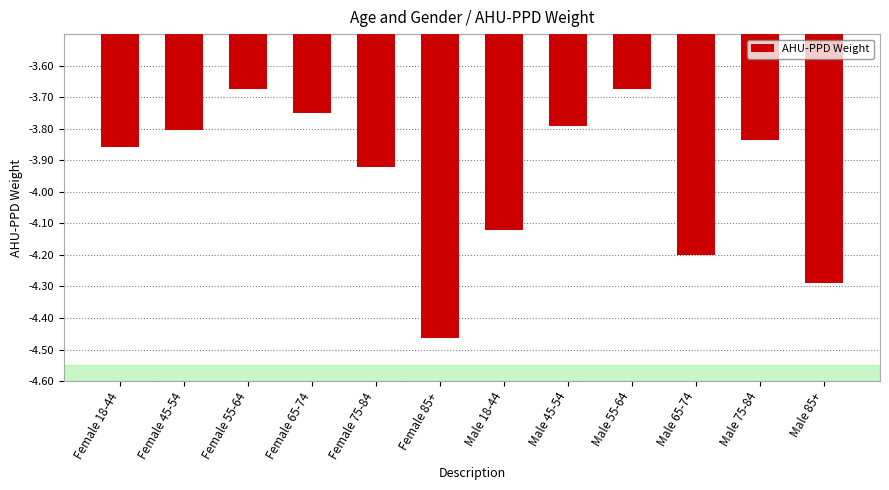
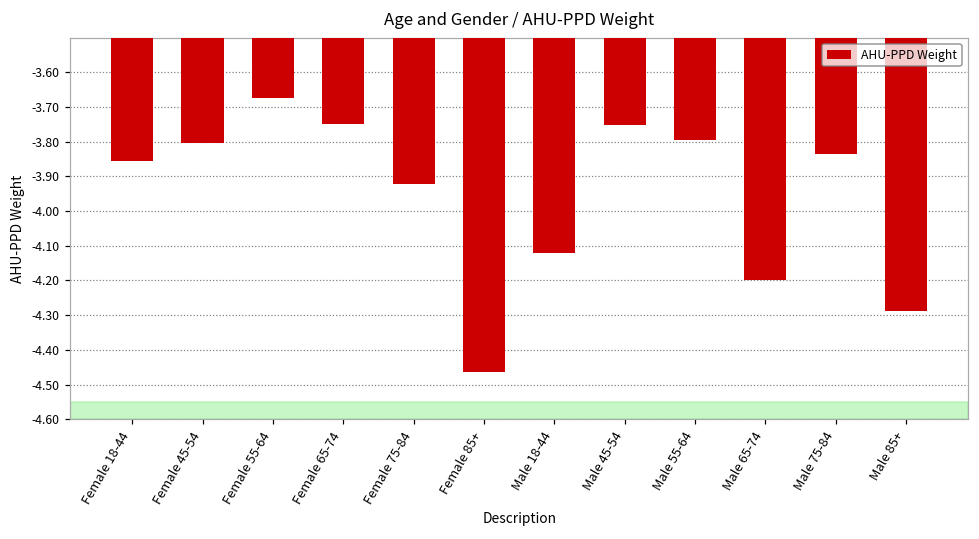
  {
    "Female 18-44": -3.86,
    "Female 45-54": -3.80,
    "Female 55-64": -3.68,
    "Female 65-74": -3.75,
    "Female 75-84": -3.92,
    "Female 85+": -4.46,
    "Male 18-44": -4.12,
-   "Male 45-54": -3.79,
-   "Male 55-64": -3.68,
+   "Male 45-54": -3.75,
+   "Male 55-64": -3.79,
    "Male 65-74": -4.20,
    "Male 75-84": -3.83,
    "Male 85+": -4.29
  }
